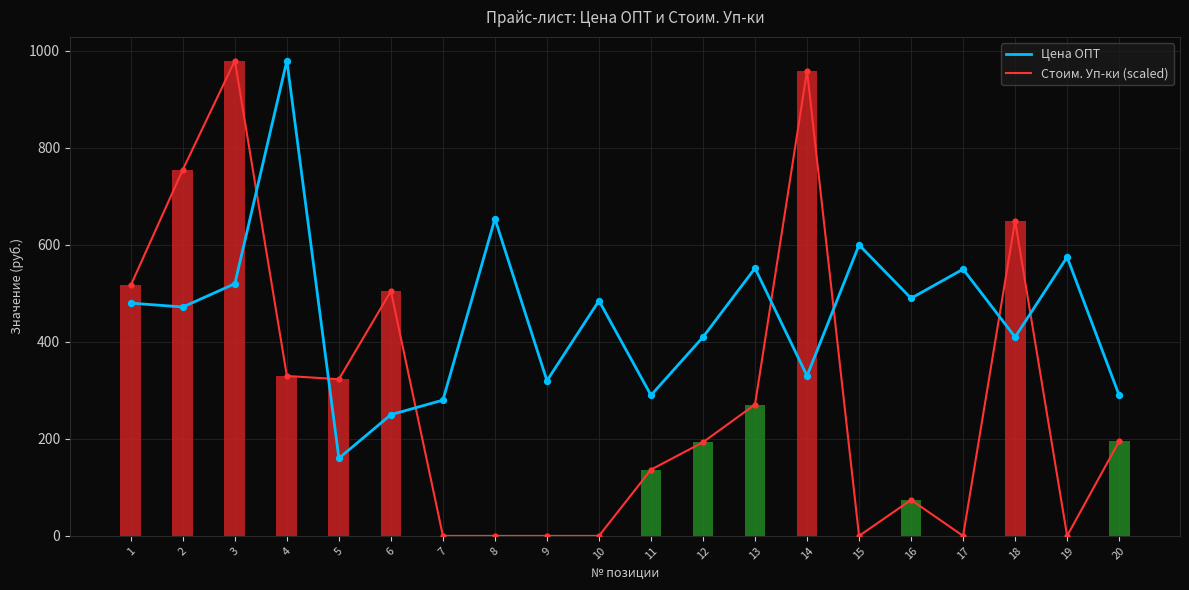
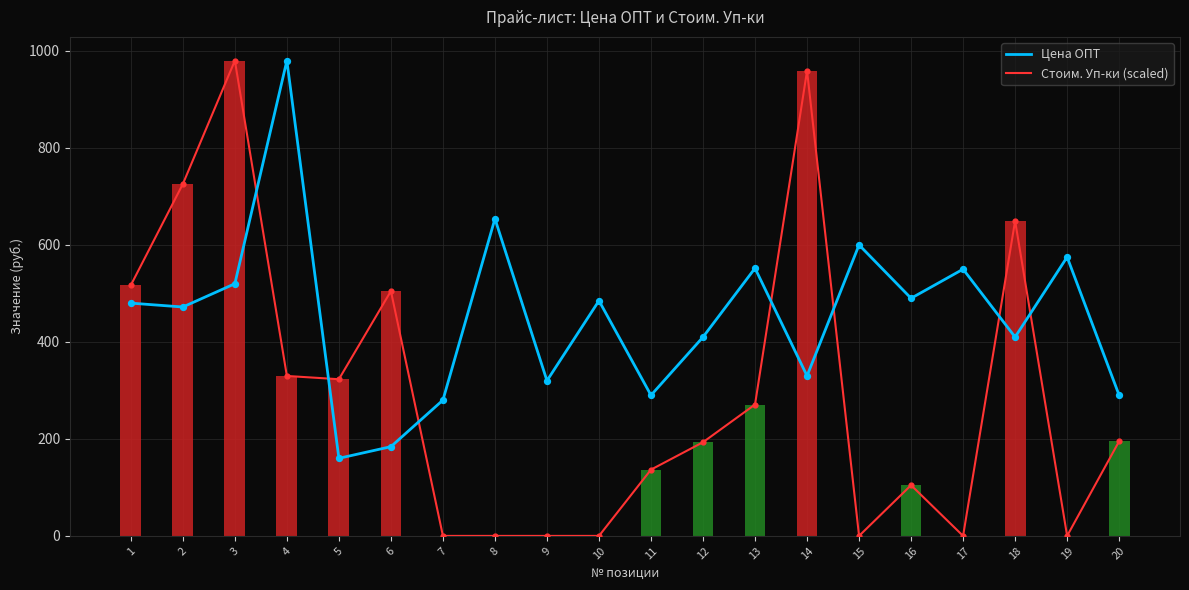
  {
    "Цена ОПТ": {
      "1": 480,
      "2": 470,
      "3": 520,
      "4": 980,
      "5": 160,
-     "6": 250,
+     "6": 180,
      "7": 280,
      "8": 650,
      "9": 320,
      "10": 490,
      "11": 290,
      "12": 410,
      "13": 550,
      "14": 330,
      "15": 600,
      "16": 490,
      "17": 550,
      "18": 410,
      "19": 580,
      "20": 290
    },
    "Стоим. Уп-ки (scaled)": {
      "1": 520,
-     "2": 760,
+     "2": 730,
      "3": 980,
      "4": 330,
      "5": 320,
      "6": 500,
      "7": 0,
      "8": 0,
      "9": 0,
      "10": 0,
      "11": 140,
      "12": 190,
      "13": 270,
      "14": 960,
      "15": 0,
-     "16": 70,
+     "16": 100,
      "17": 0,
      "18": 650,
      "19": 0,
      "20": 200
    }
  }
